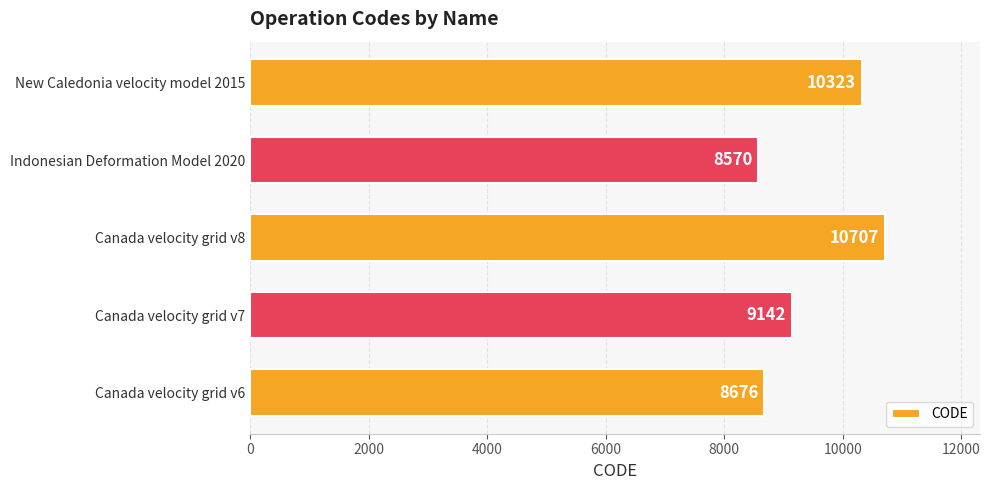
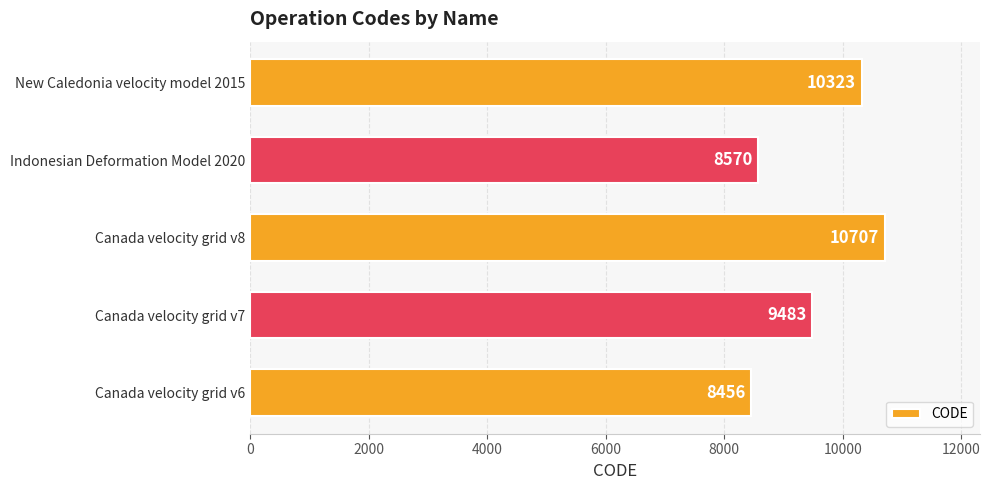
  {
    "New Caledonia velocity model 2015": 10323,
    "Indonesian Deformation Model 2020": 8570,
    "Canada velocity grid v8": 10707,
-   "Canada velocity grid v7": 9142,
-   "Canada velocity grid v6": 8676
+   "Canada velocity grid v7": 9483,
+   "Canada velocity grid v6": 8456
  }
